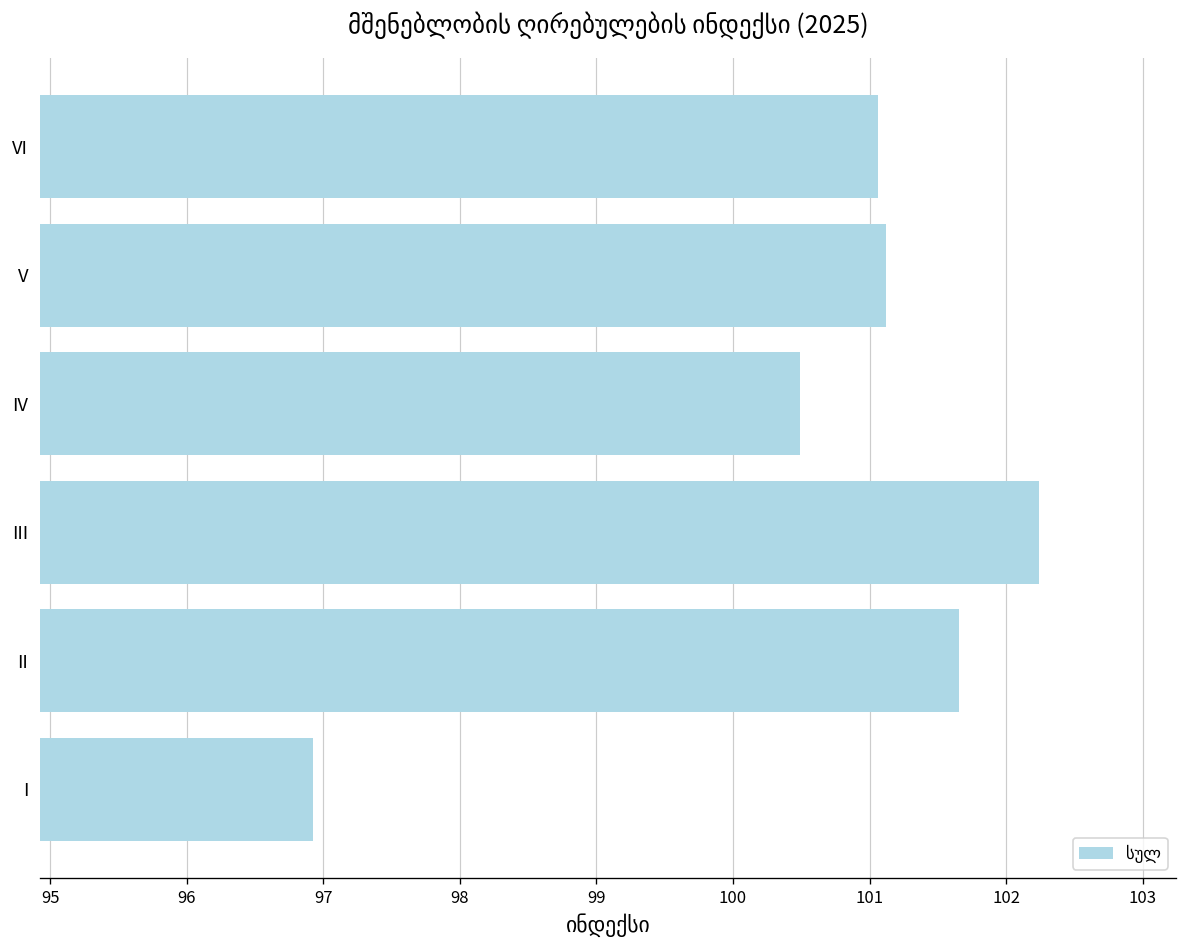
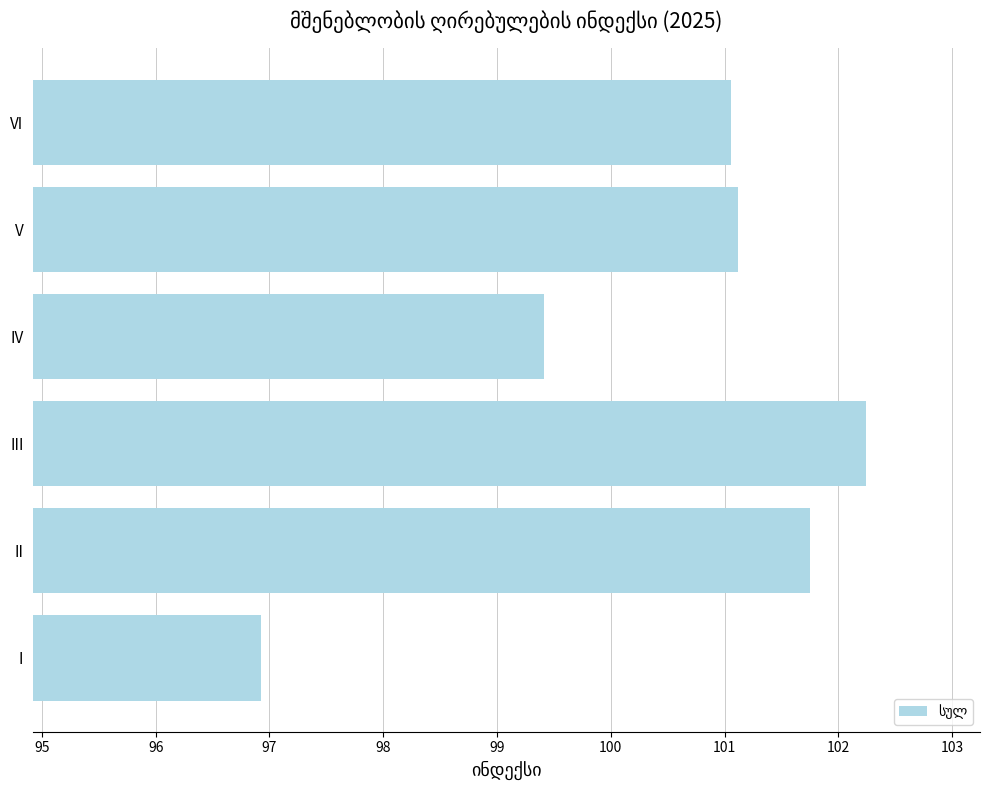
  {
    "VI": 101.06,
    "V": 101.12,
-   "IV": 100.49,
+   "IV": 99.41,
    "III": 102.24,
-   "II": 101.65,
+   "II": 101.75,
    "I": 96.92
  }
